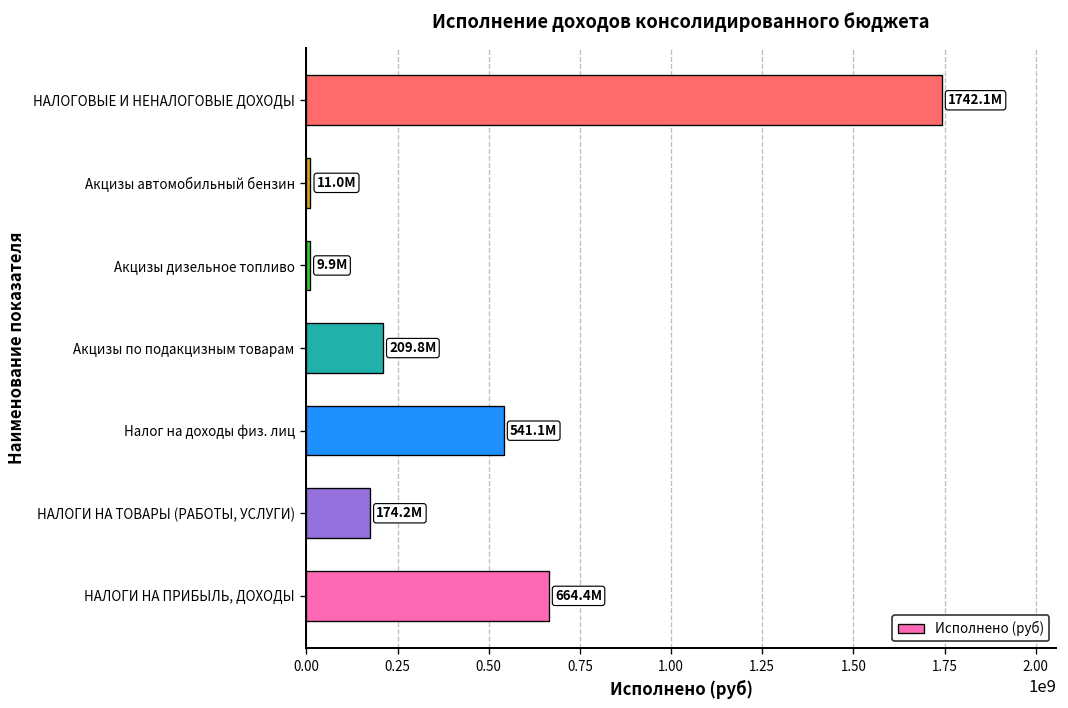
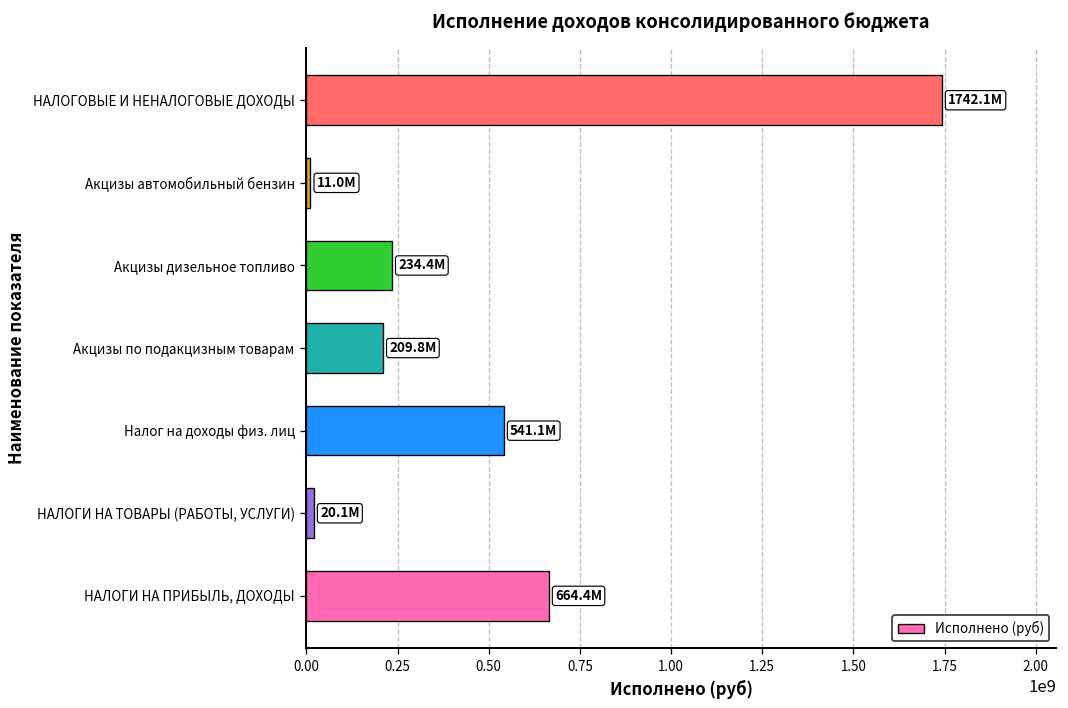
  {
-   "Акцизы дизельное топливо": "9.9M",
-   "НАЛОГИ НА ТОВАРЫ (РАБОТЫ, УСЛУГИ)": "174.2M"
+   "Акцизы дизельное топливо": "234.4M",
+   "НАЛОГИ НА ТОВАРЫ (РАБОТЫ, УСЛУГИ)": "20.1M"
  }
